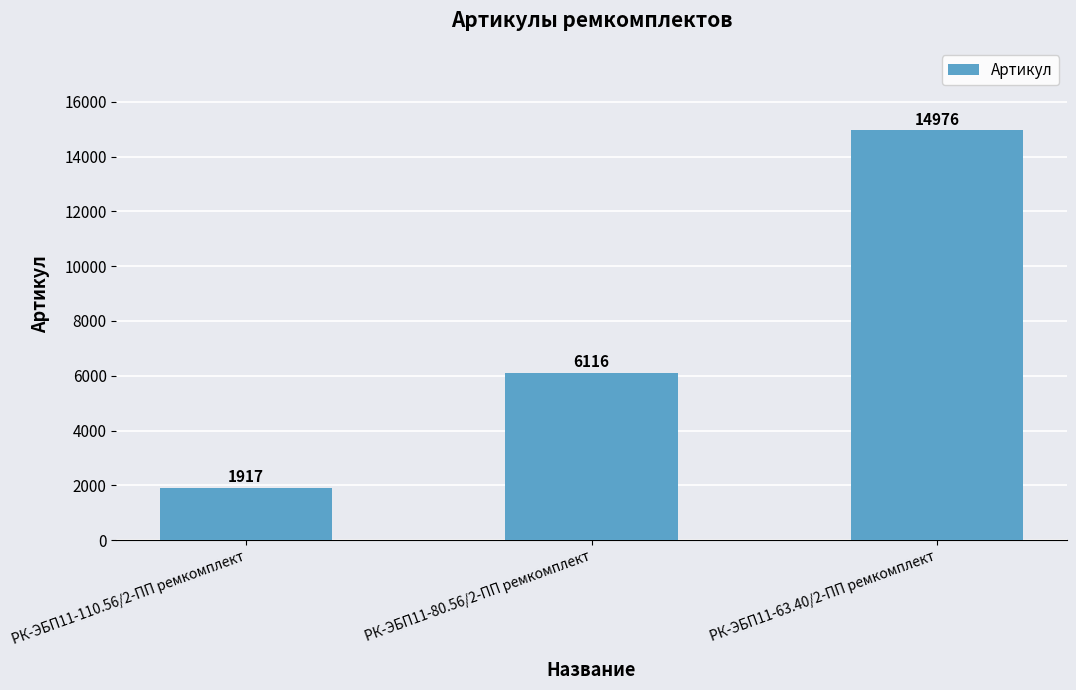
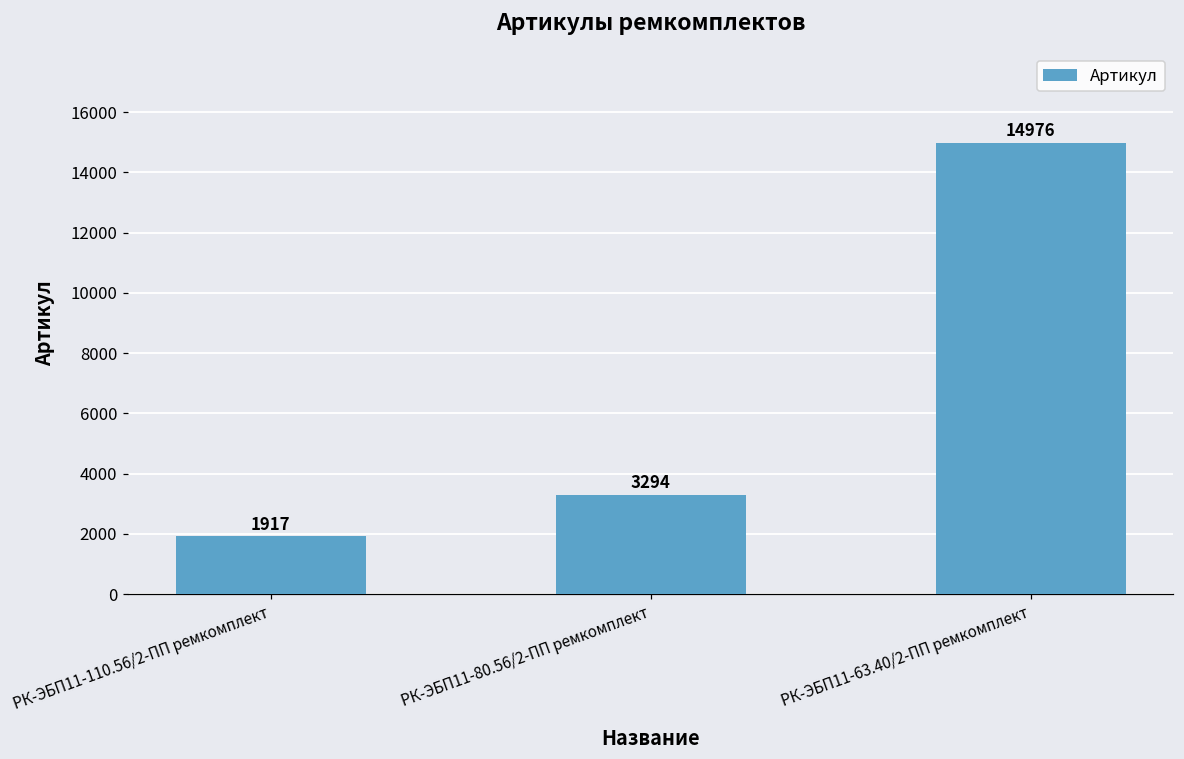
  {
    "РК-ЭБП11-110.56/2-ПП ремкомплект": 1917,
-   "РК-ЭБП11-80.56/2-ПП ремкомплект": 6116,
+   "РК-ЭБП11-80.56/2-ПП ремкомплект": 3294,
    "РК-ЭБП11-63.40/2-ПП ремкомплект": 14976
  }
